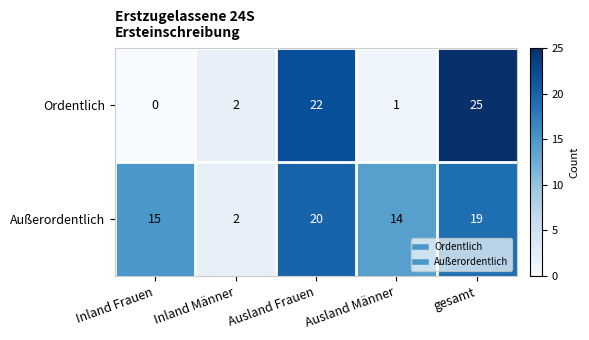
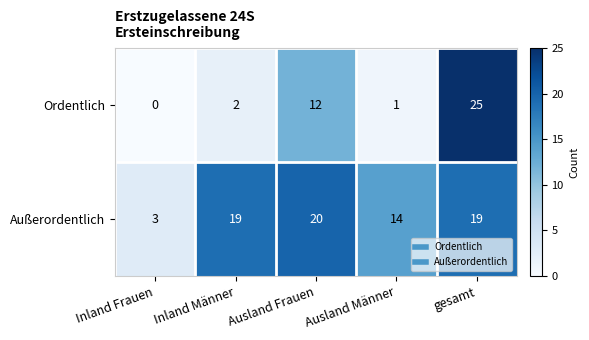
  {
    "Ordentlich": {
      "Inland Frauen": 0,
      "Inland Männer": 2,
-     "Ausland Frauen": 22,
+     "Ausland Frauen": 12,
      "Ausland Männer": 1,
      "gesamt": 25
    },
    "Außerordentlich": {
-     "Inland Frauen": 15,
-     "Inland Männer": 2,
+     "Inland Frauen": 3,
+     "Inland Männer": 19,
      "Ausland Frauen": 20,
      "Ausland Männer": 14,
      "gesamt": 19
    }
  }
